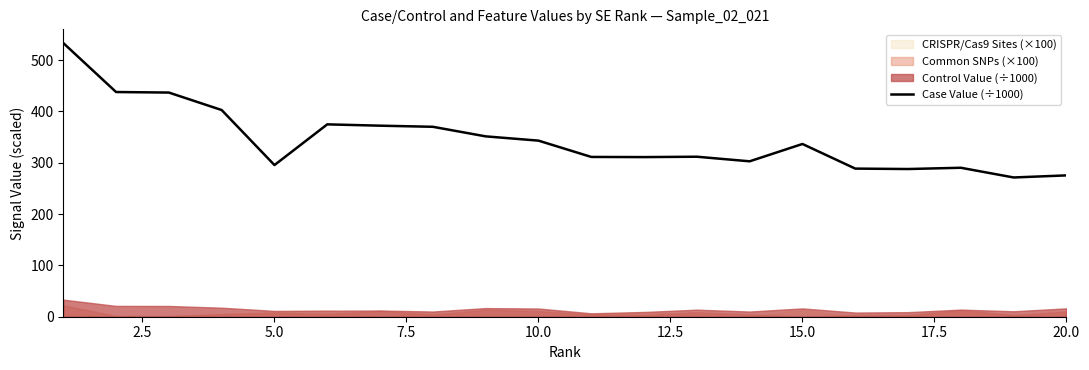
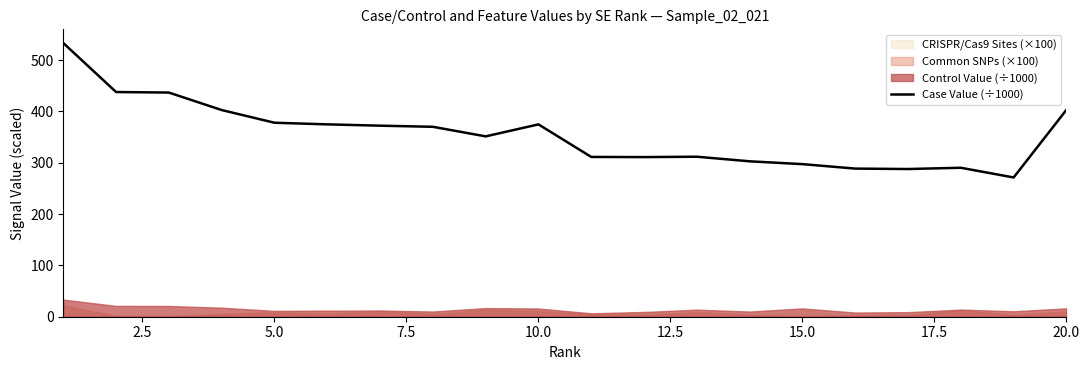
  {
    "Case Value (÷1000)": {
-     "5.0": 300,
-     "10.0": 340,
-     "15.0": 340,
-     "20.0": 280
+     "5.0": 380,
+     "10.0": 370,
+     "15.0": 300,
+     "20.0": 400
    },
    "Common SNPs (×100)": {
      "10.0": 10,
      "20.0": 10
    },
    "Control Value (÷1000)": {
      "10.0": 20,
      "20.0": 20
    }
  }
